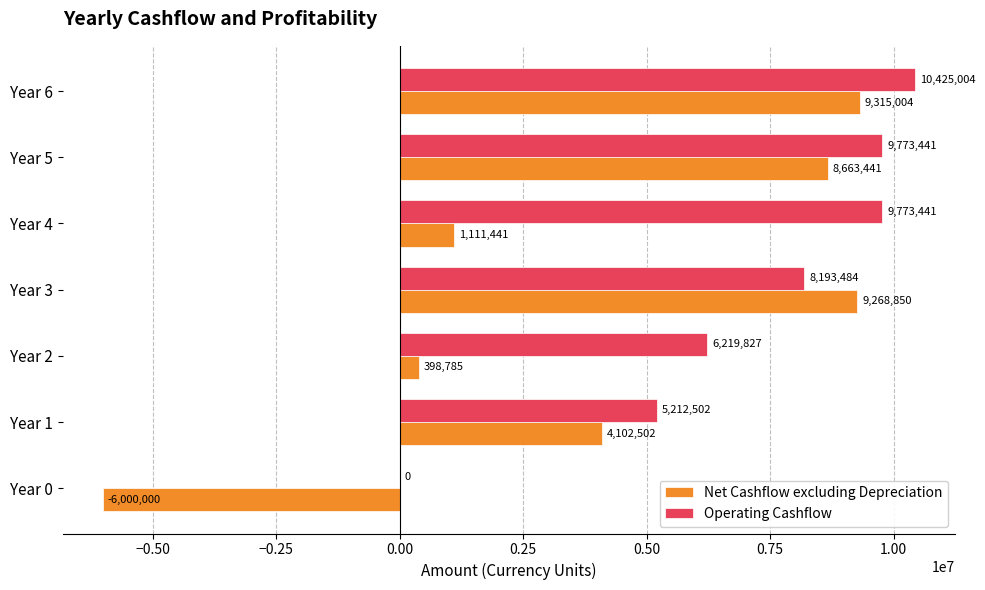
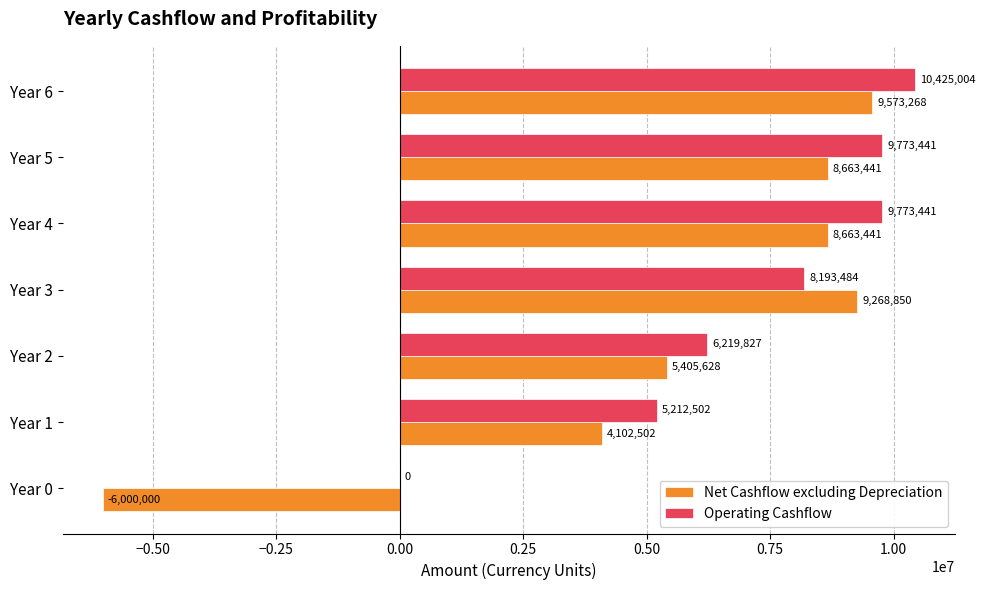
  {
    "Net Cashflow excluding Depreciation": {
-     "Year 6": "9,315,004",
+     "Year 6": "9,573,268",
      "Year 5": "8,663,441",
-     "Year 4": "1,111,441",
+     "Year 4": "8,663,441",
      "Year 3": "9,268,850",
-     "Year 2": "398,785",
+     "Year 2": "5,405,628",
      "Year 1": "4,102,502",
      "Year 0": "-6,000,000"
    },
    "Operating Cashflow": {
      "Year 6": "10,425,004",
      "Year 5": "9,773,441",
      "Year 4": "9,773,441",
      "Year 3": "8,193,484",
      "Year 2": "6,219,827",
      "Year 1": "5,212,502",
      "Year 0": "0"
    }
  }
